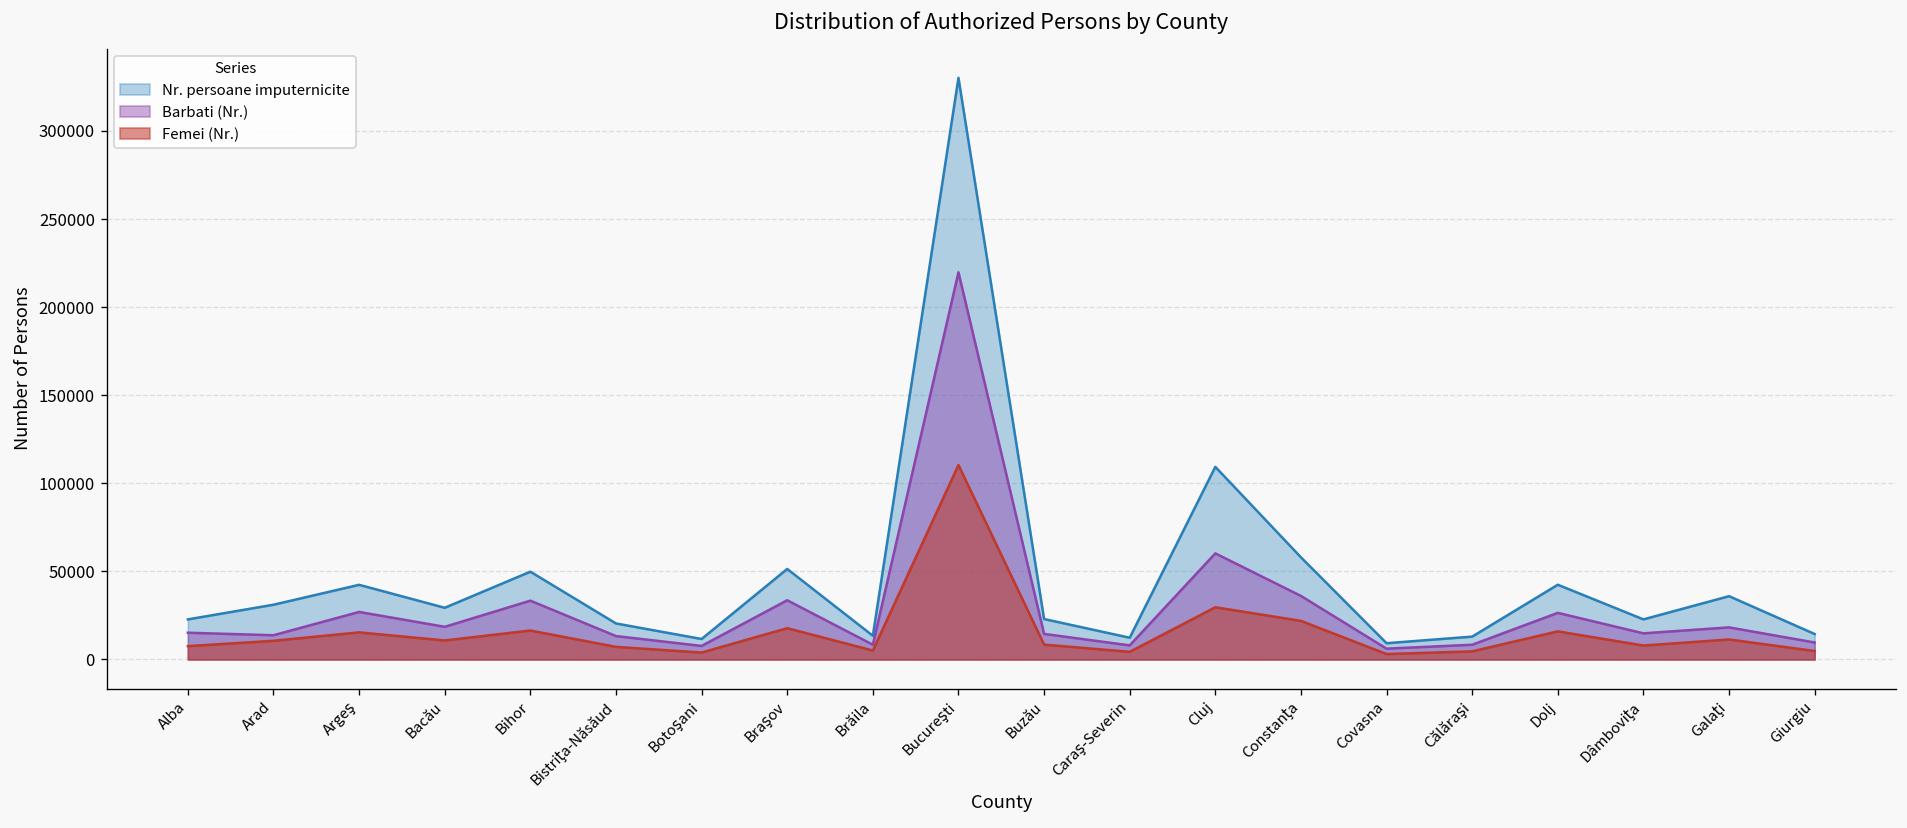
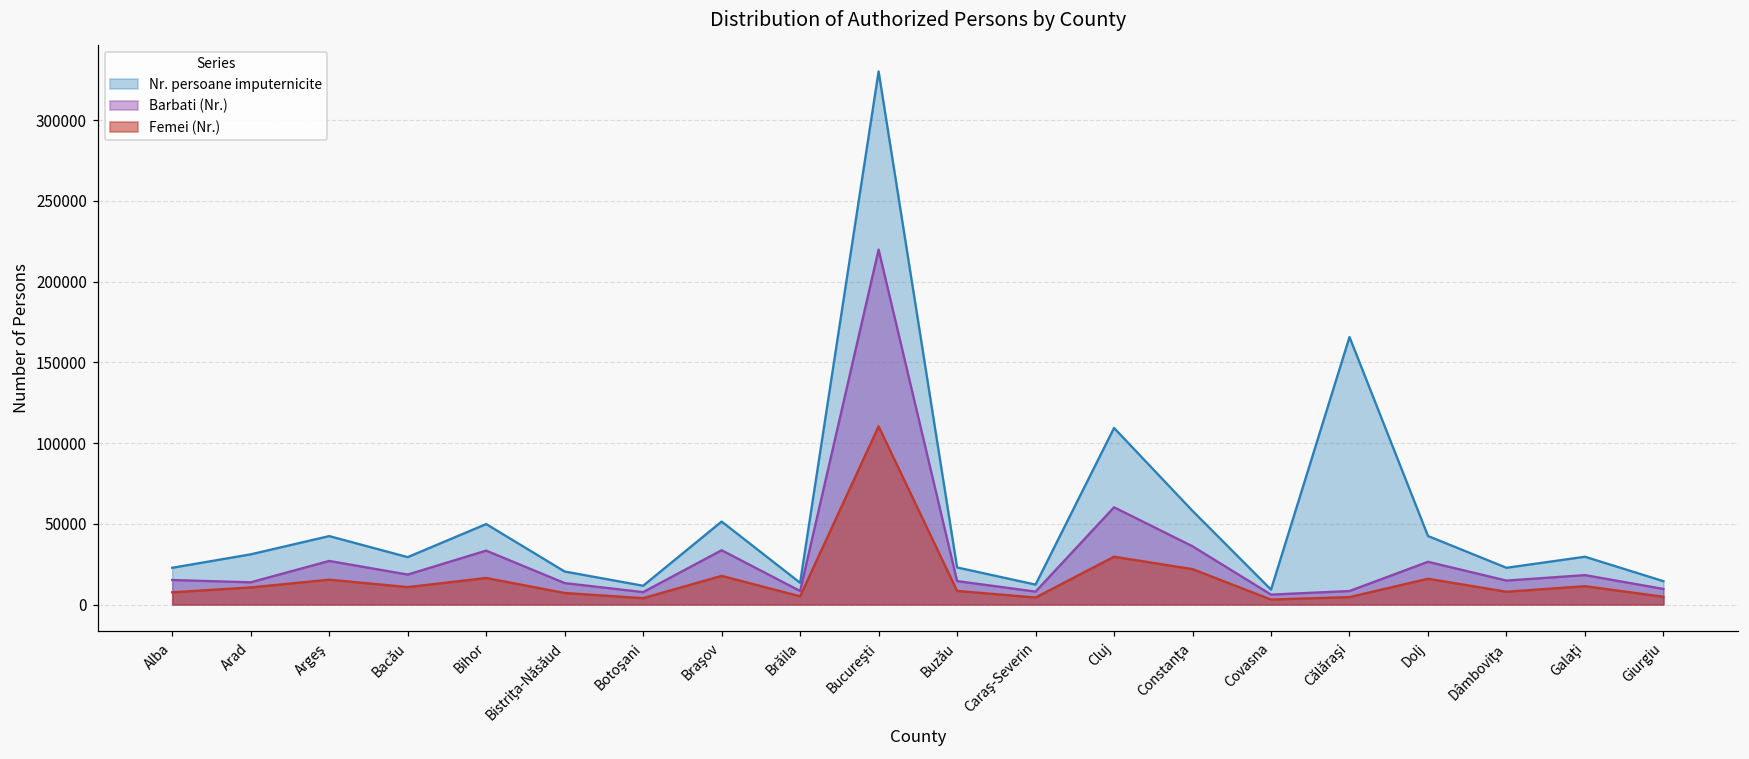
  {
    "Nr. persoane imputernicite": {
      "Alba": 23000,
      "Arad": 31000,
      "Argeş": 42000,
      "Bacău": 29000,
      "Bihor": 50000,
      "Bistriţa-Năsăud": 20000,
      "Botoşani": 12000,
      "Braşov": 51000,
      "Brăila": 13000,
      "Bucureşti": 330000,
      "Buzău": 23000,
      "Caraş-Severin": 12000,
      "Cluj": 109000,
      "Constanţa": 58000,
      "Covasna": 9000,
-     "Călăraşi": 13000,
+     "Călăraşi": 166000,
      "Dolj": 42000,
      "Dâmboviţa": 23000,
-     "Galaţi": 36000,
+     "Galaţi": 30000,
      "Giurgiu": 14000
    },
    "Barbati (Nr.)": {
      "Alba": 15000,
      "Arad": 14000,
      "Argeş": 27000,
      "Bacău": 19000,
      "Bihor": 33000,
      "Bistriţa-Năsăud": 13000,
      "Botoşani": 8000,
      "Braşov": 34000,
      "Brăila": 8000,
      "Bucureşti": 220000,
      "Buzău": 15000,
      "Caraş-Severin": 8000,
      "Cluj": 60000,
      "Constanţa": 36000,
      "Covasna": 6000,
      "Călăraşi": 8000,
      "Dolj": 26000,
      "Dâmboviţa": 15000,
      "Galaţi": 18000,
      "Giurgiu": 10000
    },
    "Femei (Nr.)": {
      "Alba": 8000,
      "Arad": 11000,
      "Argeş": 15000,
      "Bacău": 11000,
      "Bihor": 16000,
      "Bistriţa-Năsăud": 7000,
      "Botoşani": 4000,
      "Braşov": 18000,
      "Brăila": 5000,
      "Bucureşti": 110000,
      "Buzău": 8000,
      "Caraş-Severin": 4000,
      "Cluj": 30000,
      "Constanţa": 22000,
      "Covasna": 3000,
      "Călăraşi": 5000,
      "Dolj": 16000,
      "Dâmboviţa": 8000,
      "Galaţi": 11000,
      "Giurgiu": 5000
    }
  }
